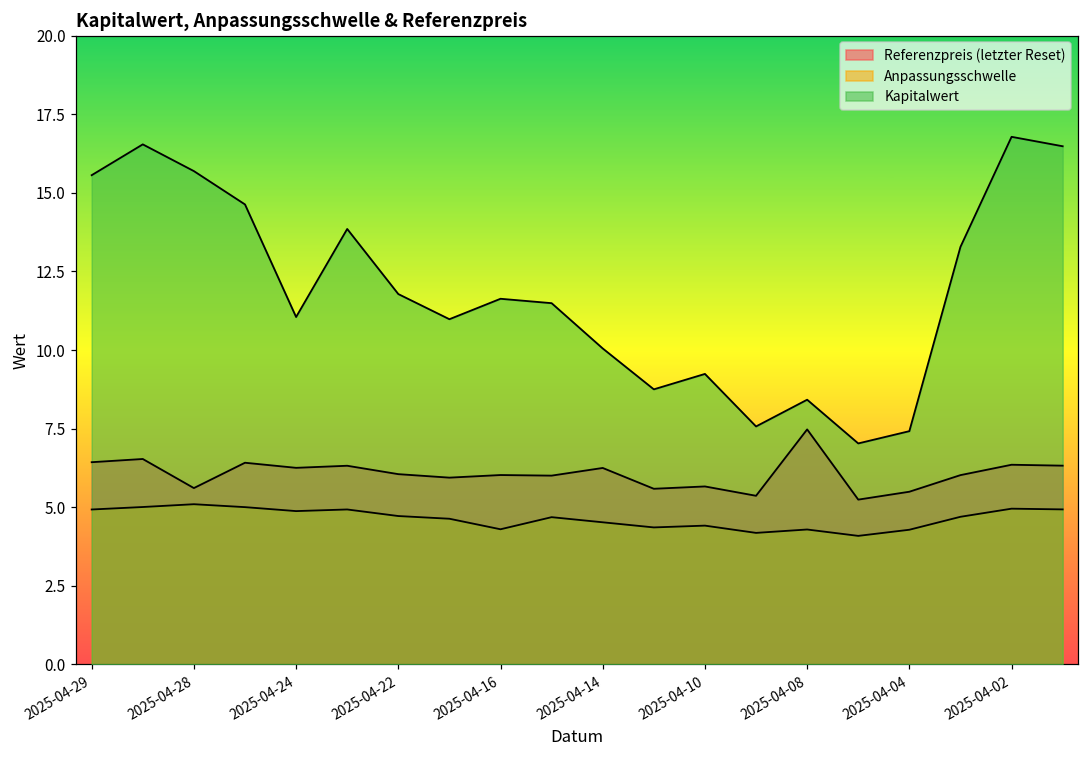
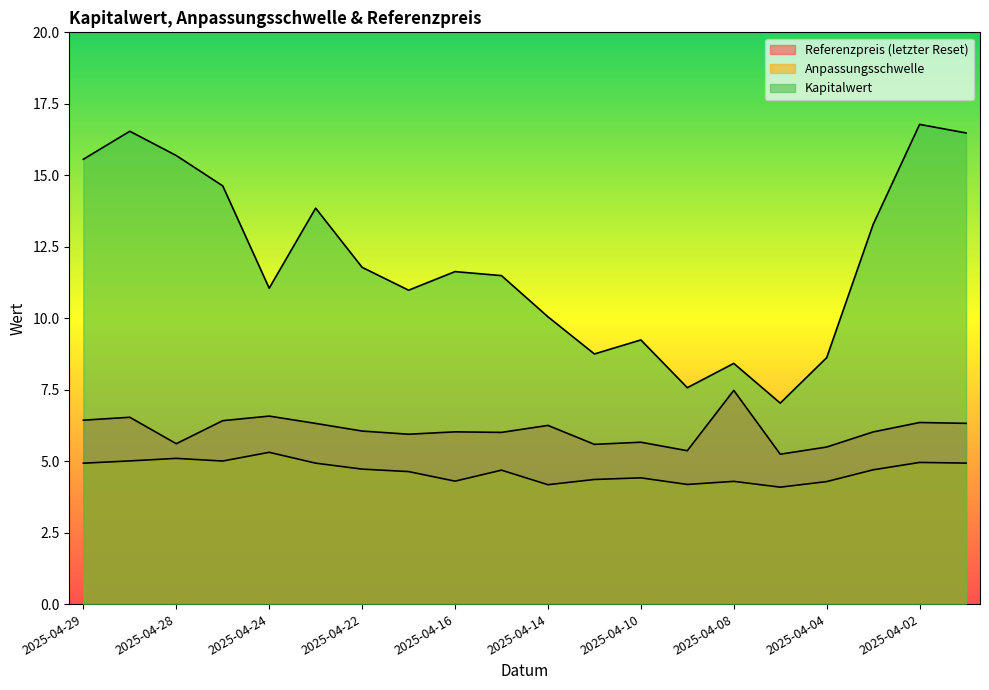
  {
    "Referenzpreis (letzter Reset)": {
      "2025-04-28": 5.6,
-     "2025-04-24": 6.3,
+     "2025-04-24": 6.6,
      "2025-04-22": 6.1,
      "2025-04-16": 6.0,
      "2025-04-14": 6.3,
      "2025-04-10": 5.7,
      "2025-04-08": 7.5,
      "2025-04-04": 5.5,
      "2025-04-02": 6.4
    },
    "Anpassungsschwelle": {
      "2025-04-28": 5.1,
-     "2025-04-24": 4.9,
+     "2025-04-24": 5.3,
      "2025-04-22": 4.7,
      "2025-04-16": 4.3,
-     "2025-04-14": 4.5,
+     "2025-04-14": 4.2,
      "2025-04-10": 4.4,
      "2025-04-08": 4.3,
      "2025-04-04": 4.3,
      "2025-04-02": 5.0
    },
    "Kapitalwert": {
      "2025-04-28": 15.7,
      "2025-04-24": 11.1,
      "2025-04-22": 11.8,
      "2025-04-16": 11.6,
      "2025-04-14": 10.1,
      "2025-04-10": 9.2,
      "2025-04-08": 8.4,
-     "2025-04-04": 7.4,
+     "2025-04-04": 8.6,
      "2025-04-02": 16.8
    }
  }
